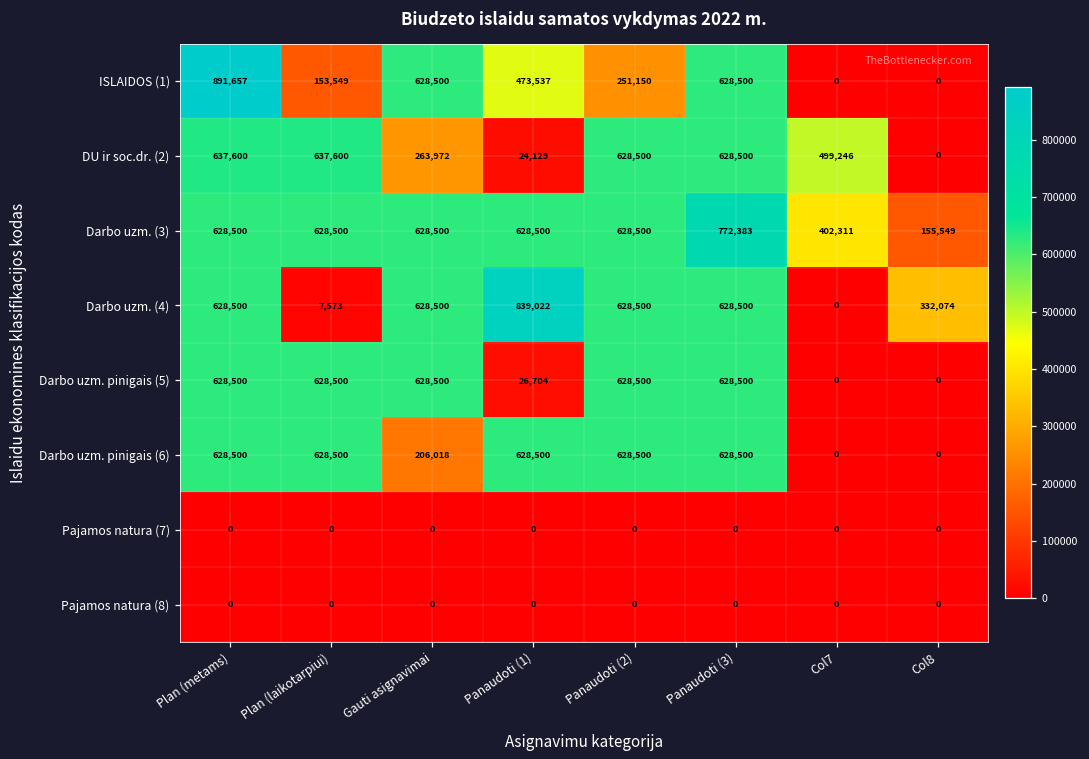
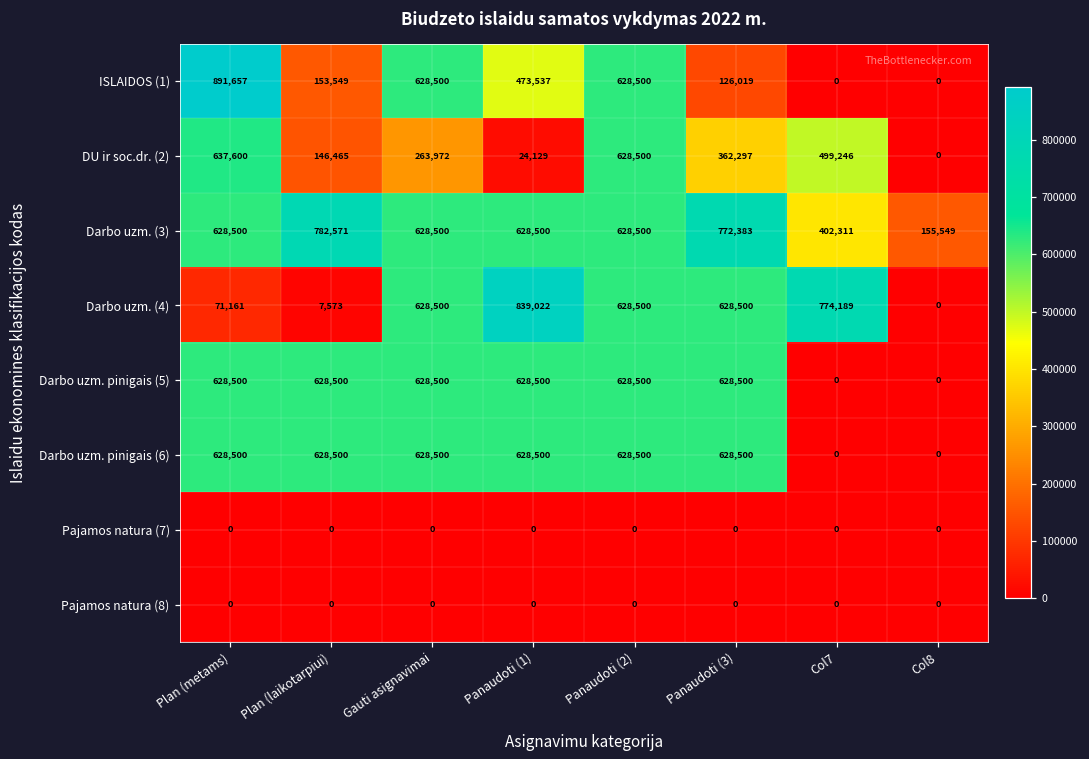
  {
    "ISLAIDOS (1)": {
      "Plan (metams)": "891,657",
      "Plan (laikotarpiui)": "153,549",
      "Gauti asignavimai": "628,500",
      "Panaudoti (1)": "473,537",
-     "Panaudoti (2)": "251,150",
-     "Panaudoti (3)": "628,500",
+     "Panaudoti (2)": "628,500",
+     "Panaudoti (3)": "126,019",
      "Col7": "0"
    },
    "DU ir soc.dr. (2)": {
      "Plan (metams)": "637,600",
-     "Plan (laikotarpiui)": "637,600",
+     "Plan (laikotarpiui)": "146,465",
      "Gauti asignavimai": "263,972",
      "Panaudoti (1)": "24,129",
      "Panaudoti (2)": "628,500",
-     "Panaudoti (3)": "628,500",
+     "Panaudoti (3)": "362,297",
      "Col7": "499,246",
      "Col8": "0"
    },
    "Darbo uzm. (3)": {
      "Plan (metams)": "628,500",
-     "Plan (laikotarpiui)": "628,500",
+     "Plan (laikotarpiui)": "782,571",
      "Gauti asignavimai": "628,500",
      "Panaudoti (1)": "628,500",
      "Panaudoti (2)": "628,500",
      "Panaudoti (3)": "772,383",
      "Col7": "402,311",
      "Col8": "155,549"
    },
    "Darbo uzm. (4)": {
-     "Plan (metams)": "628,500",
+     "Plan (metams)": "71,161",
      "Plan (laikotarpiui)": "7,573",
      "Gauti asignavimai": "628,500",
      "Panaudoti (1)": "839,022",
      "Panaudoti (2)": "628,500",
      "Panaudoti (3)": "628,500",
-     "Col7": "0",
-     "Col8": "332,074"
+     "Col7": "774,189",
+     "Col8": "0"
    },
    "Darbo uzm. pinigais (5)": {
      "Plan (metams)": "628,500",
      "Plan (laikotarpiui)": "628,500",
      "Gauti asignavimai": "628,500",
-     "Panaudoti (1)": "26,704",
+     "Panaudoti (1)": "628,500",
      "Panaudoti (2)": "628,500",
      "Panaudoti (3)": "628,500",
      "Col7": "0",
      "Col8": "0"
    },
    "Darbo uzm. pinigais (6)": {
      "Plan (metams)": "628,500",
      "Plan (laikotarpiui)": "628,500",
-     "Gauti asignavimai": "206,018",
+     "Gauti asignavimai": "628,500",
      "Panaudoti (1)": "628,500",
      "Panaudoti (2)": "628,500",
      "Panaudoti (3)": "628,500",
      "Col7": "0",
      "Col8": "0"
    },
    "Pajamos natura (7)": {
      "Plan (metams)": "0",
      "Plan (laikotarpiui)": "0",
      "Gauti asignavimai": "0",
      "Panaudoti (1)": "0",
      "Panaudoti (2)": "0",
      "Panaudoti (3)": "0",
      "Col7": "0",
      "Col8": "0"
    },
    "Pajamos natura (8)": {
      "Plan (metams)": "0",
      "Plan (laikotarpiui)": "0",
      "Gauti asignavimai": "0",
      "Panaudoti (1)": "0",
      "Panaudoti (2)": "0",
      "Panaudoti (3)": "0",
      "Col7": "0",
      "Col8": "0"
    }
  }
